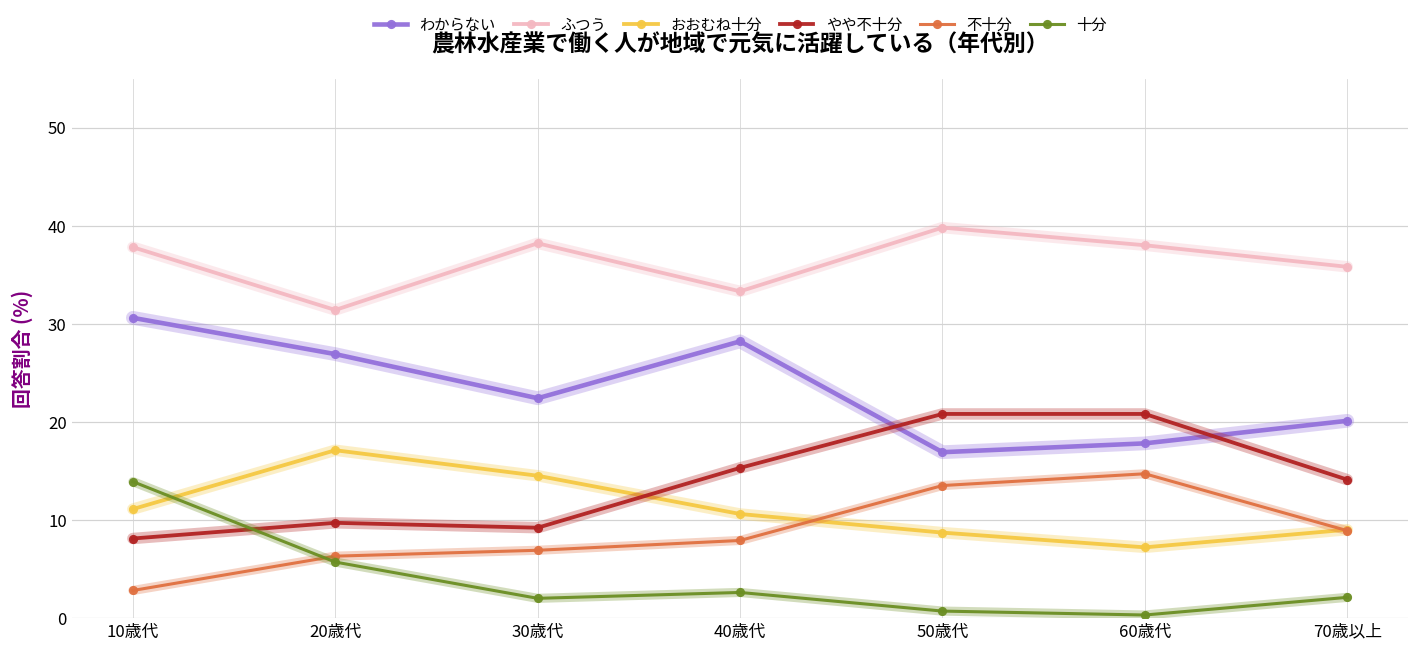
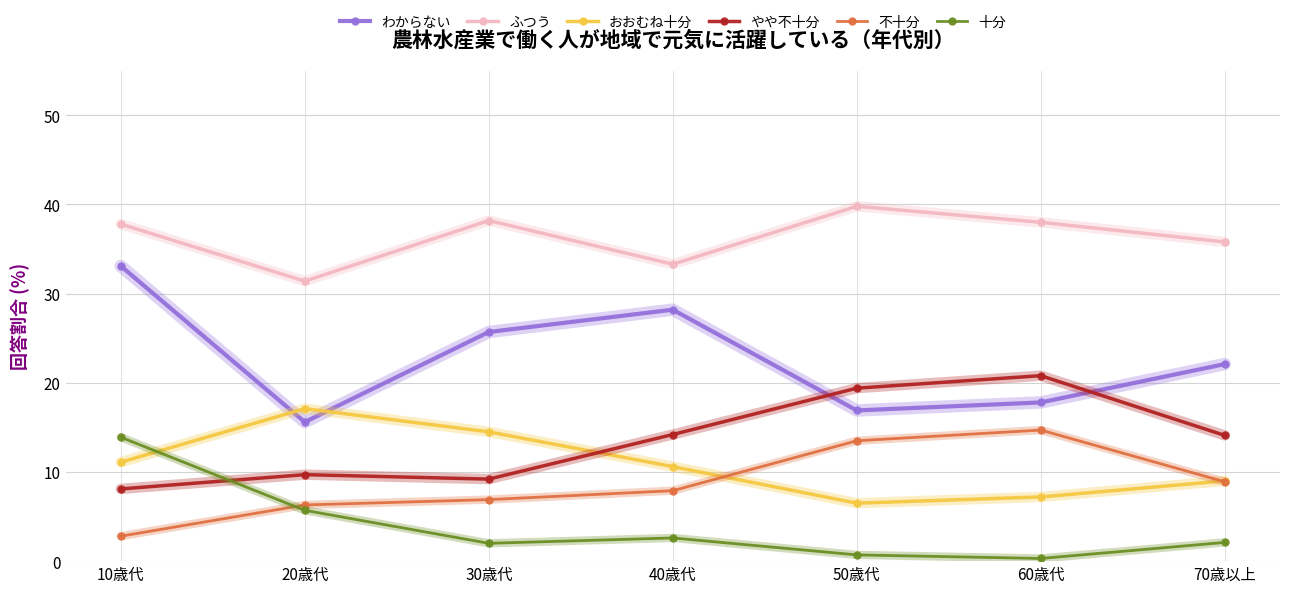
  {
    "わからない": {
-     "10歳代": 31,
-     "20歳代": 27,
-     "30歳代": 22,
+     "10歳代": 33,
+     "20歳代": 16,
+     "30歳代": 26,
      "40歳代": 28,
      "50歳代": 17,
      "60歳代": 18,
-     "70歳以上": 20
+     "70歳以上": 22
    },
    "ふつう": {
      "10歳代": 38,
      "20歳代": 31,
      "30歳代": 38,
      "40歳代": 33,
      "50歳代": 40,
      "60歳代": 38,
      "70歳以上": 36
    },
    "おおむね十分": {
      "10歳代": 11,
      "20歳代": 17,
      "30歳代": 15,
      "40歳代": 11,
-     "50歳代": 9,
+     "50歳代": 7,
      "60歳代": 7
    },
    "やや不十分": {
      "10歳代": 8,
      "20歳代": 10,
      "30歳代": 9,
-     "40歳代": 15,
-     "50歳代": 21,
+     "40歳代": 14,
+     "50歳代": 19,
      "60歳代": 21,
      "70歳以上": 14
    },
    "不十分": {
      "10歳代": 3,
      "20歳代": 6,
      "30歳代": 7,
      "40歳代": 8,
      "50歳代": 14,
      "60歳代": 15
    },
    "十分": {
      "10歳代": 14,
      "20歳代": 6,
      "30歳代": 2,
      "40歳代": 3,
      "50歳代": 1,
      "60歳代": 0,
      "70歳以上": 2
    }
  }
